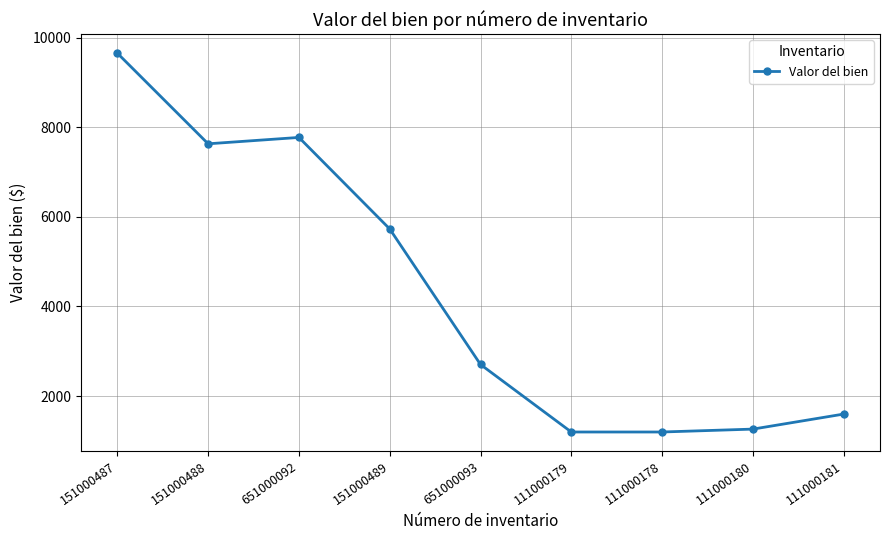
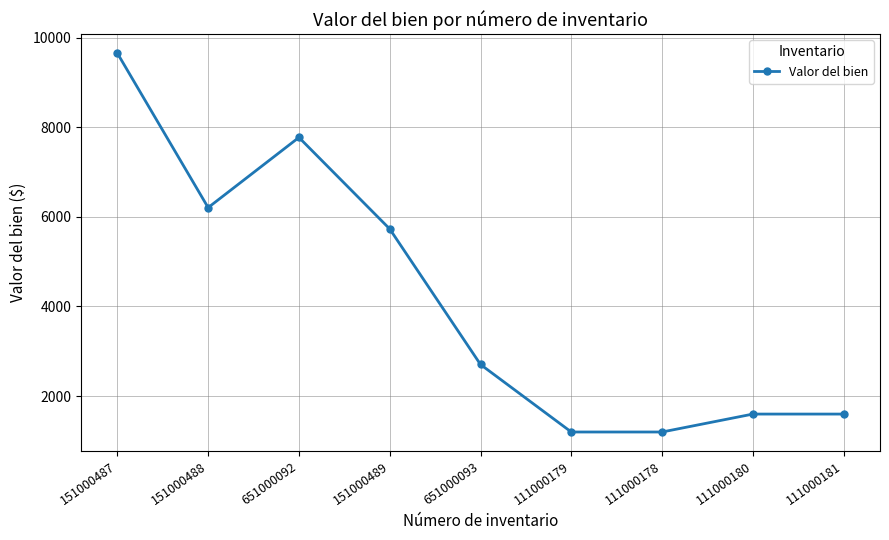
  {
    "151000487": 9700,
-   "151000488": 7600,
+   "151000488": 6200,
    "651000092": 7800,
    "151000489": 5700,
    "651000093": 2700,
    "111000179": 1200,
    "111000178": 1200,
-   "111000180": 1300,
+   "111000180": 1600,
    "111000181": 1600
  }
